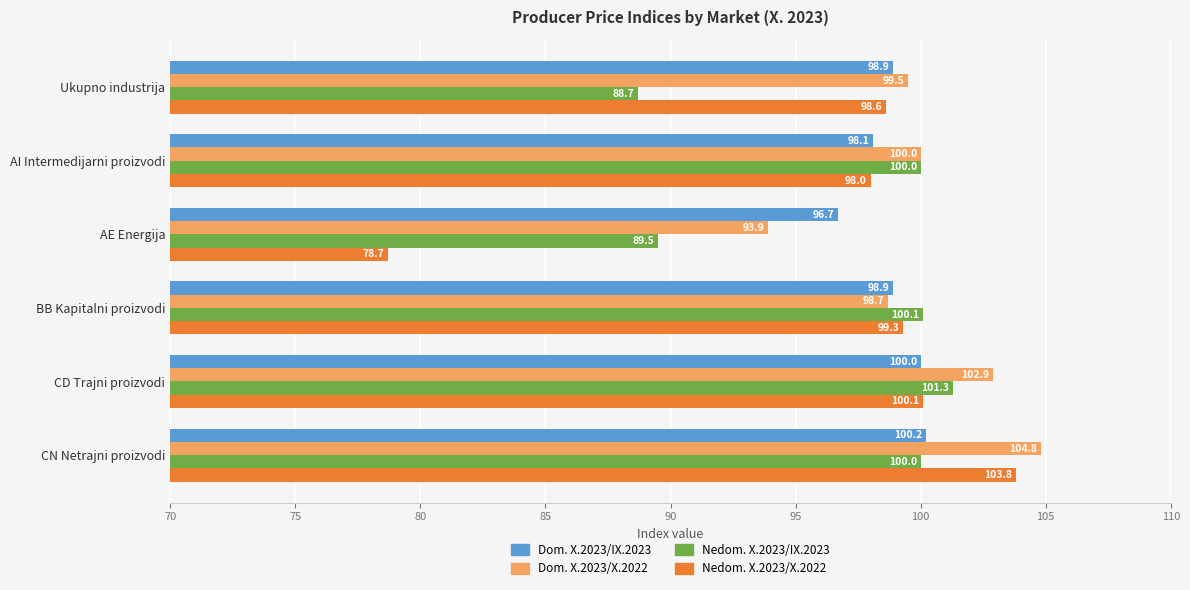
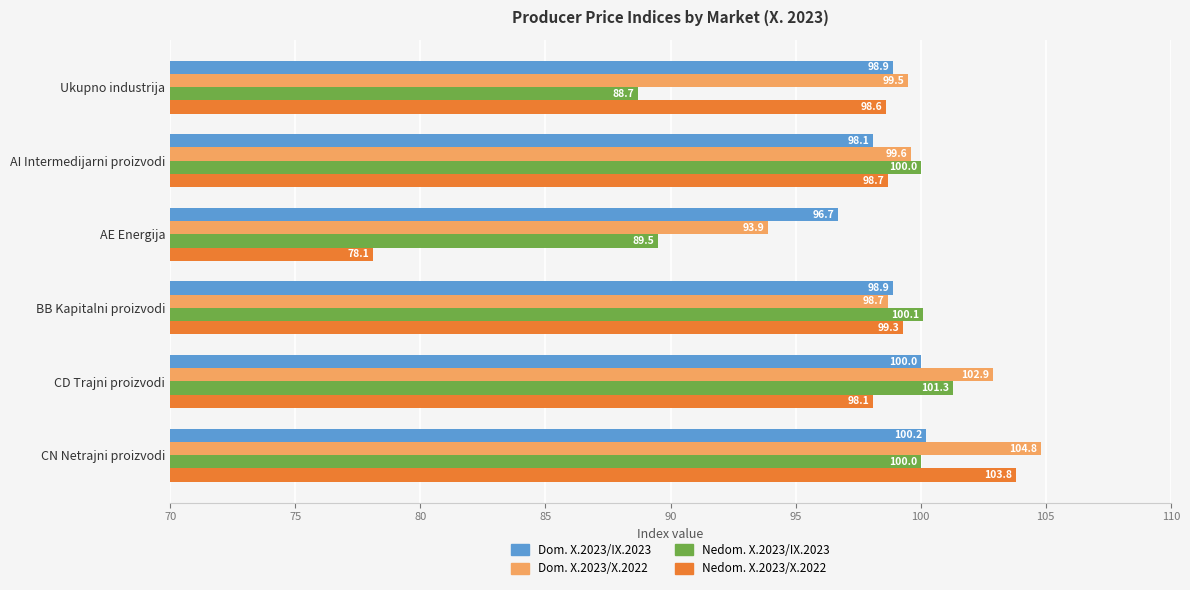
  {
    "Dom. X.2023/IX.2023": {
      "Ukupno industrija": 98.9,
      "AI Intermedijarni proizvodi": 98.1,
      "AE Energija": 96.7,
      "BB Kapitalni proizvodi": 98.9,
      "CD Trajni proizvodi": 100.0,
      "CN Netrajni proizvodi": 100.2
    },
    "Dom. X.2023/X.2022": {
      "Ukupno industrija": 99.5,
-     "AI Intermedijarni proizvodi": 100.0,
+     "AI Intermedijarni proizvodi": 99.6,
      "AE Energija": 93.9,
      "BB Kapitalni proizvodi": 98.7,
      "CD Trajni proizvodi": 102.9,
      "CN Netrajni proizvodi": 104.8
    },
    "Nedom. X.2023/IX.2023": {
      "Ukupno industrija": 88.7,
      "AI Intermedijarni proizvodi": 100.0,
      "AE Energija": 89.5,
      "BB Kapitalni proizvodi": 100.1,
      "CD Trajni proizvodi": 101.3,
      "CN Netrajni proizvodi": 100.0
    },
    "Nedom. X.2023/X.2022": {
      "Ukupno industrija": 98.6,
-     "AI Intermedijarni proizvodi": 98.0,
-     "AE Energija": 78.7,
+     "AI Intermedijarni proizvodi": 98.7,
+     "AE Energija": 78.1,
      "BB Kapitalni proizvodi": 99.3,
-     "CD Trajni proizvodi": 100.1,
+     "CD Trajni proizvodi": 98.1,
      "CN Netrajni proizvodi": 103.8
    }
  }
